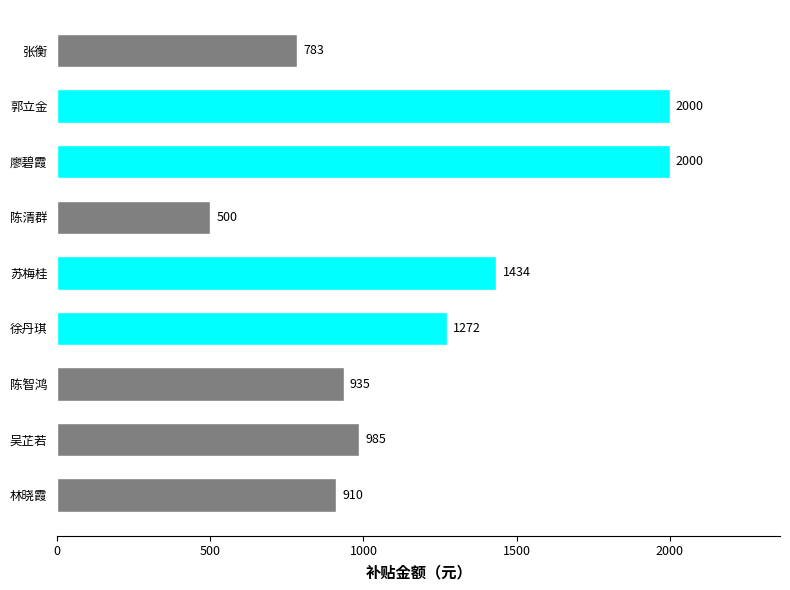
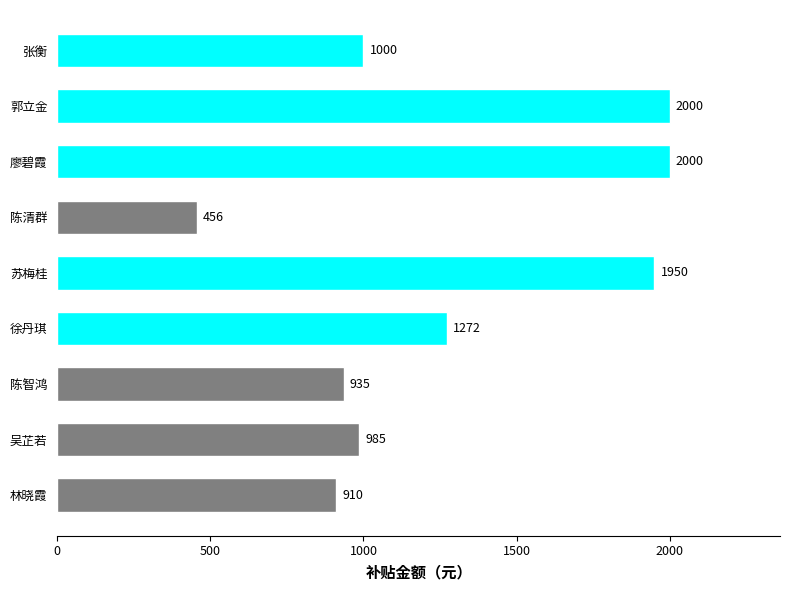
  {
-   "张衡": 783,
+   "张衡": 1000,
    "郭立金": 2000,
    "廖碧霞": 2000,
-   "陈清群": 500,
-   "苏梅桂": 1434,
+   "陈清群": 456,
+   "苏梅桂": 1950,
    "徐丹琪": 1272,
    "陈智鸿": 935,
    "吴芷若": 985,
    "林晓霞": 910
  }
